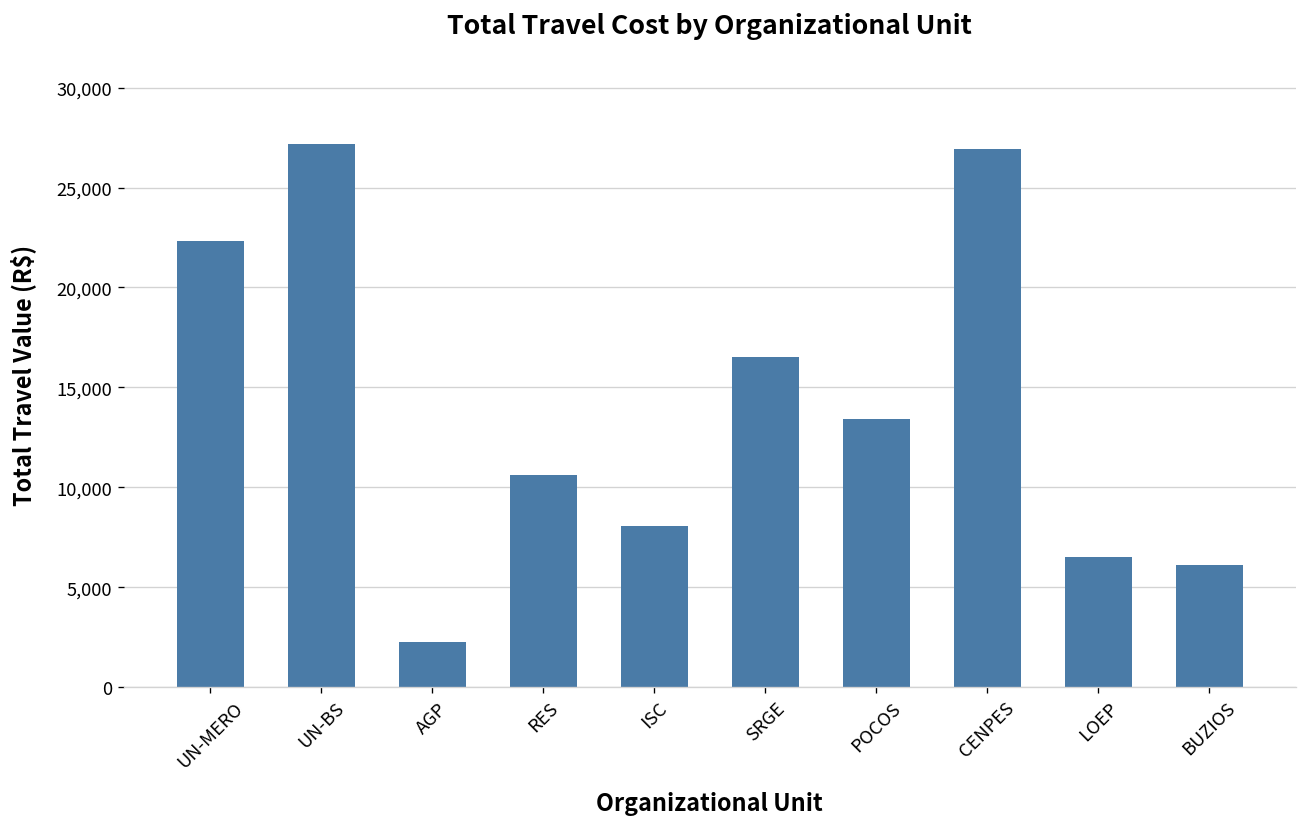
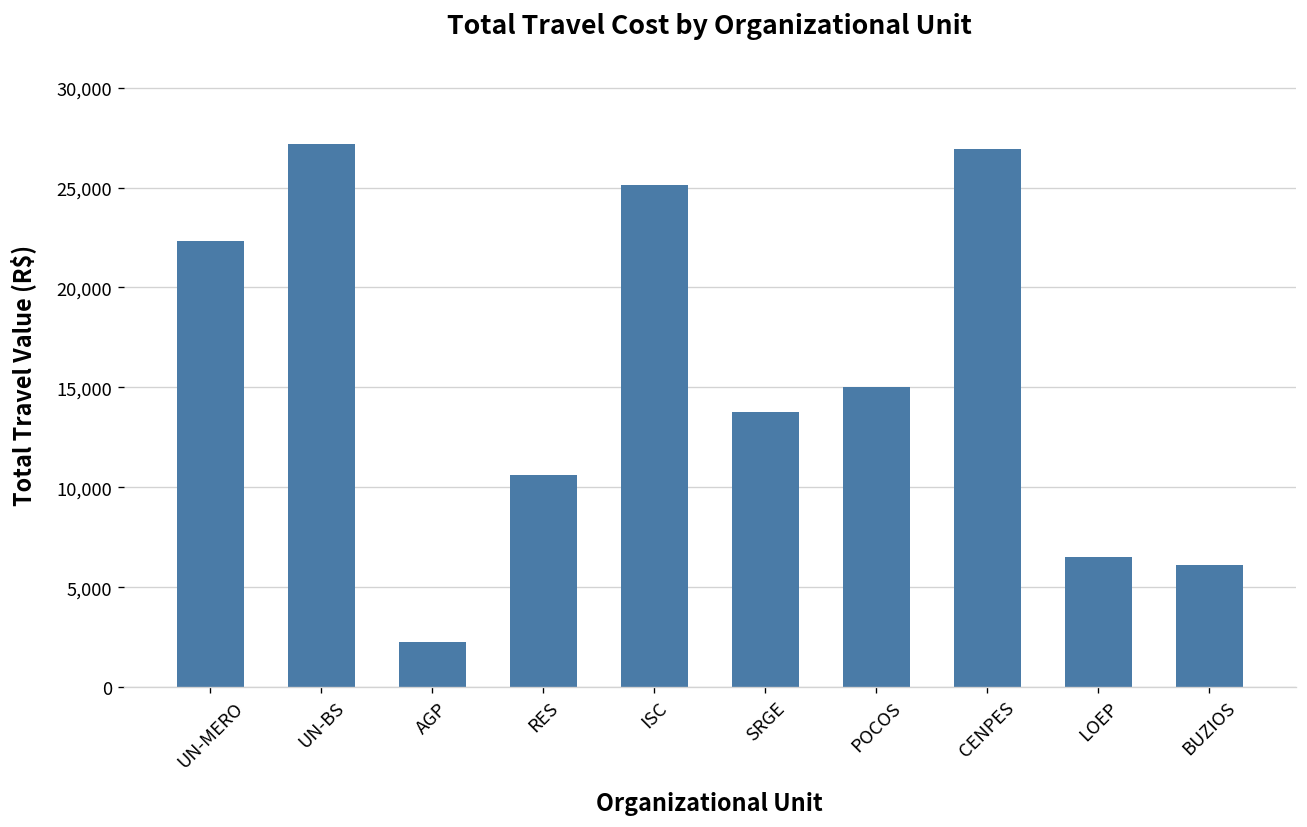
  {
    "UN-MERO": "22,300",
    "UN-BS": "27,200",
    "AGP": "2,300",
    "RES": "10,600",
-   "ISC": "8,100",
-   "SRGE": "16,500",
-   "POCOS": "13,400",
+   "ISC": "25,100",
+   "SRGE": "13,700",
+   "POCOS": "15,000",
    "CENPES": "26,900",
    "LOEP": "6,500",
    "BUZIOS": "6,100"
  }
